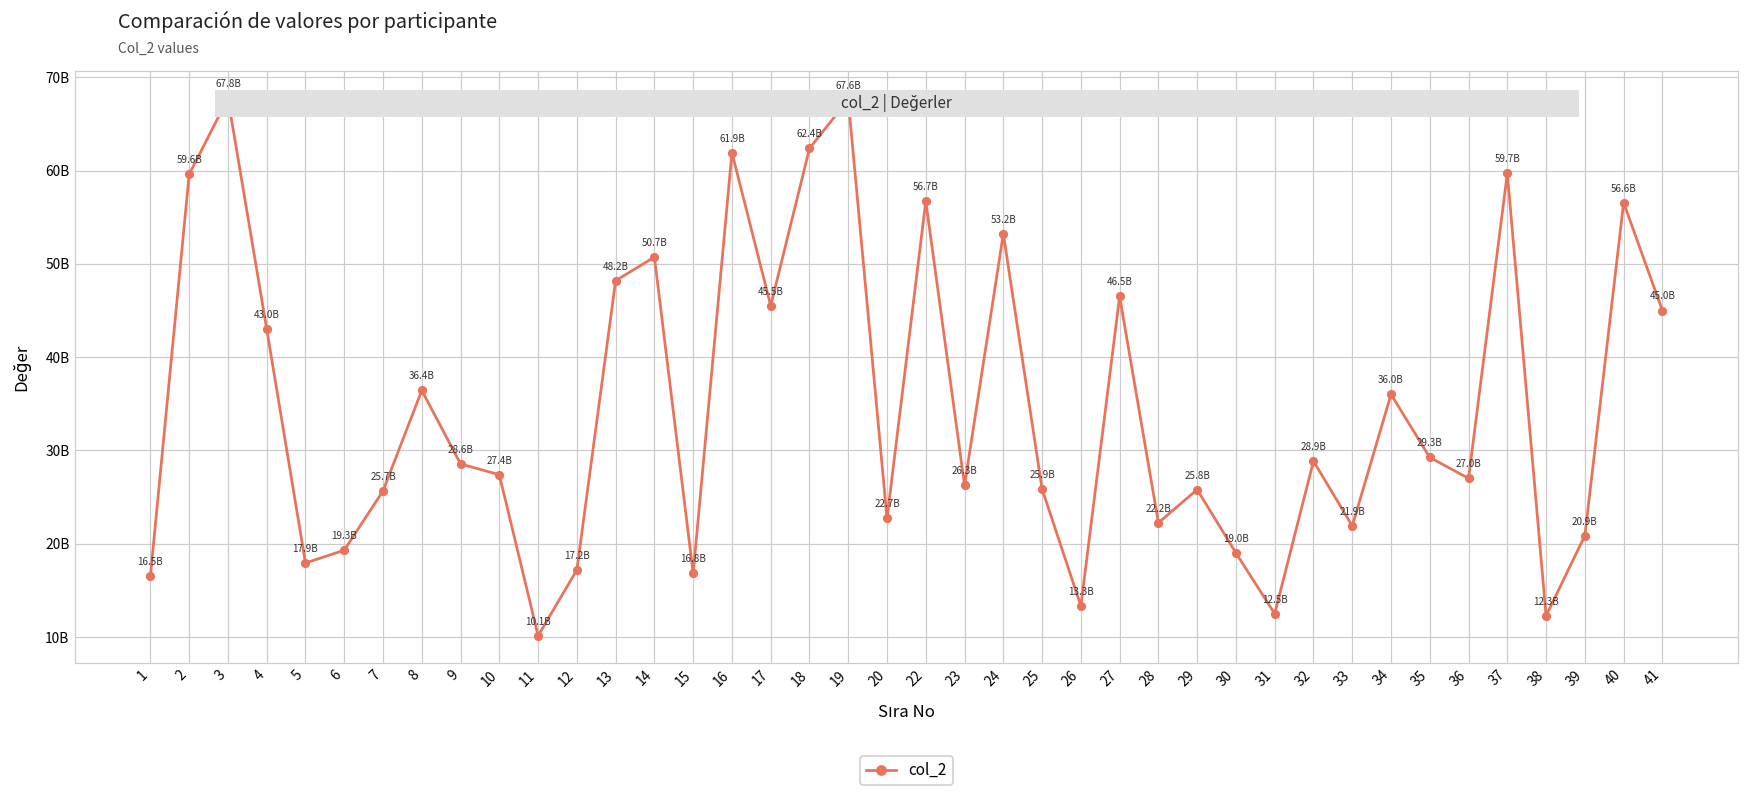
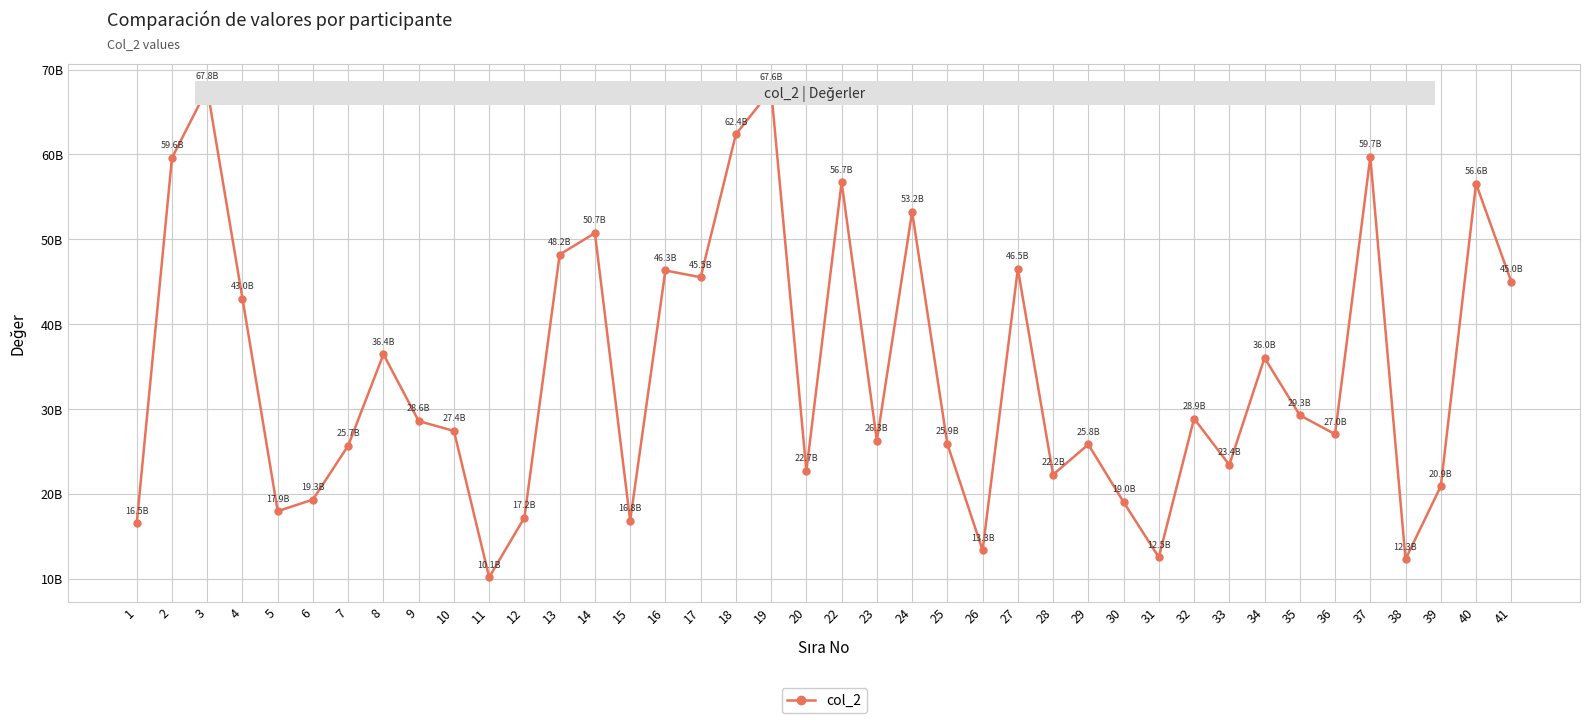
  {
    "1": "16.5B",
    "2": "59.6B",
    "3": "67.8B",
    "4": "43.0B",
    "5": "17.9B",
    "6": "19.3B",
    "7": "25.7B",
    "8": "36.4B",
    "9": "28.6B",
    "10": "27.4B",
    "11": "10.1B",
    "12": "17.2B",
    "13": "48.2B",
    "14": "50.7B",
    "15": "16.8B",
-   "16": "61.9B",
+   "16": "46.3B",
    "17": "45.5B",
    "18": "62.4B",
    "19": "67.6B",
    "20": "22.7B",
    "22": "56.7B",
    "23": "26.3B",
    "24": "53.2B",
    "25": "25.9B",
    "26": "13.3B",
    "27": "46.5B",
    "28": "22.2B",
    "29": "25.8B",
    "30": "19.0B",
    "31": "12.5B",
    "32": "28.9B",
-   "33": "21.9B",
+   "33": "23.4B",
    "34": "36.0B",
    "35": "29.3B",
    "36": "27.0B",
    "37": "59.7B",
    "38": "12.3B",
    "39": "20.9B",
    "40": "56.6B",
    "41": "45.0B"
  }
